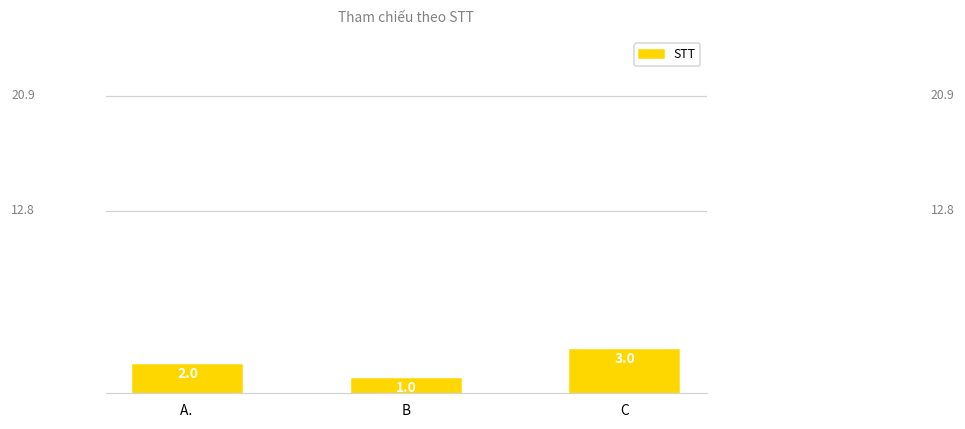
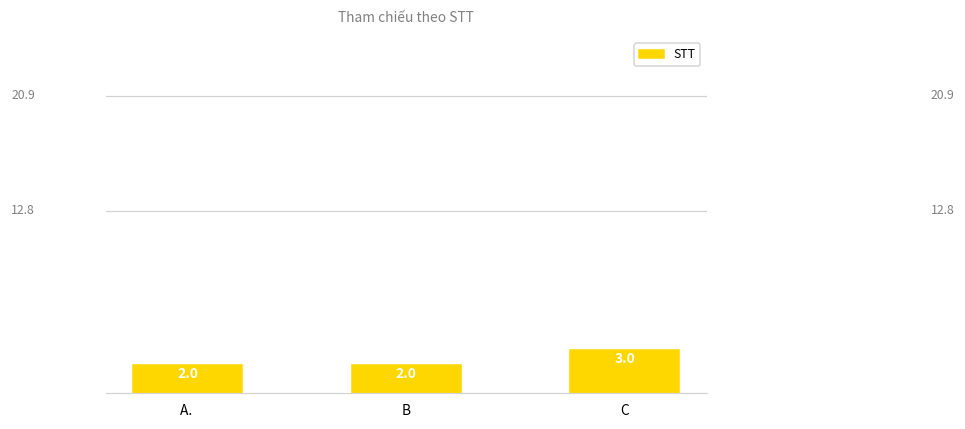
  {
    "A.": 2.0,
-   "B": 1.0,
+   "B": 2.0,
    "C": 3.0
  }
